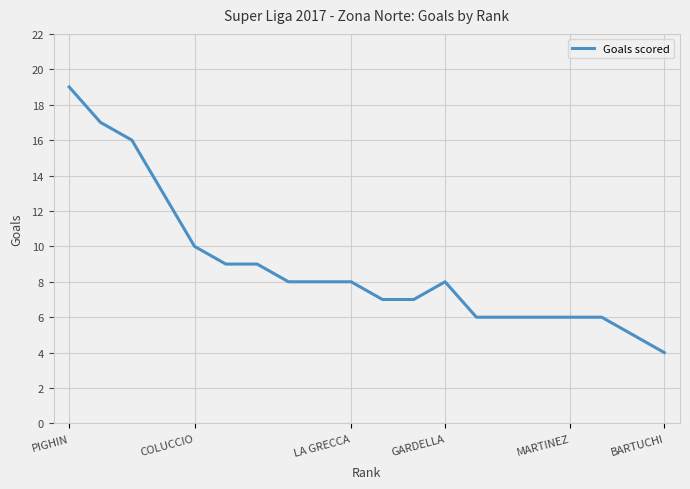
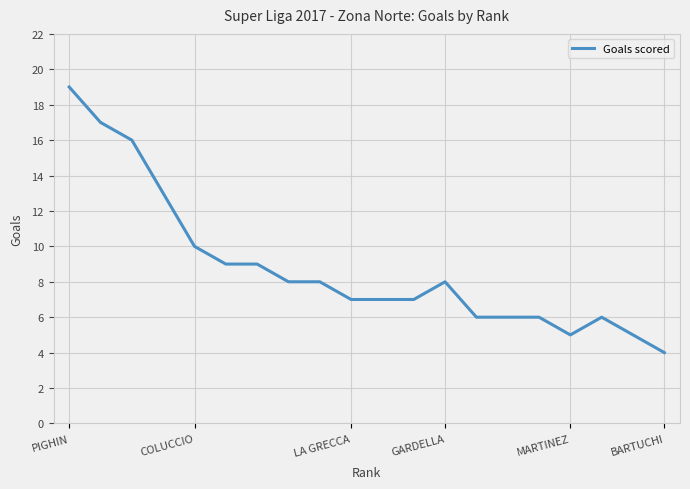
  {
    "PIGHIN": 19,
    "COLUCCIO": 10,
-   "LA GRECCA": 8,
+   "LA GRECCA": 7,
    "GARDELLA": 8,
-   "MARTINEZ": 6,
+   "MARTINEZ": 5,
    "BARTUCHI": 4
  }
